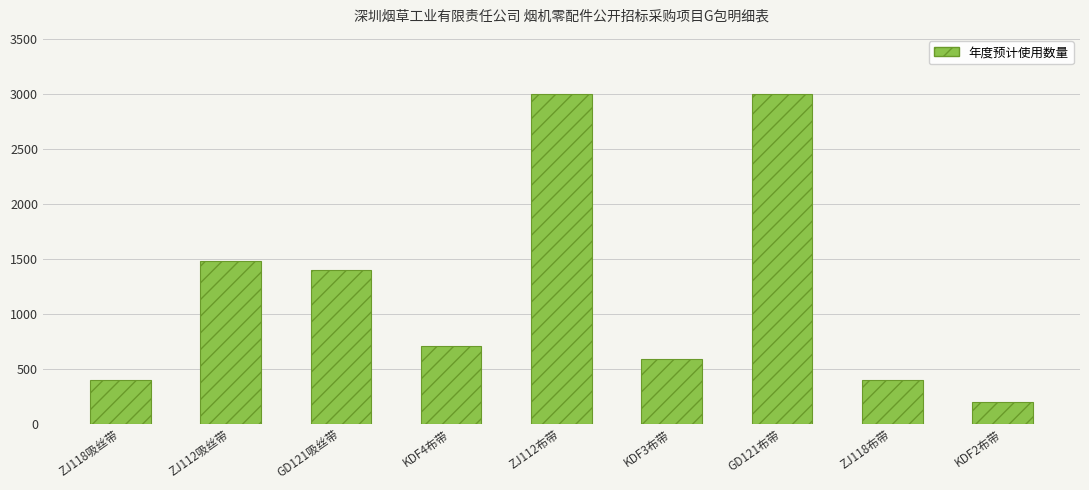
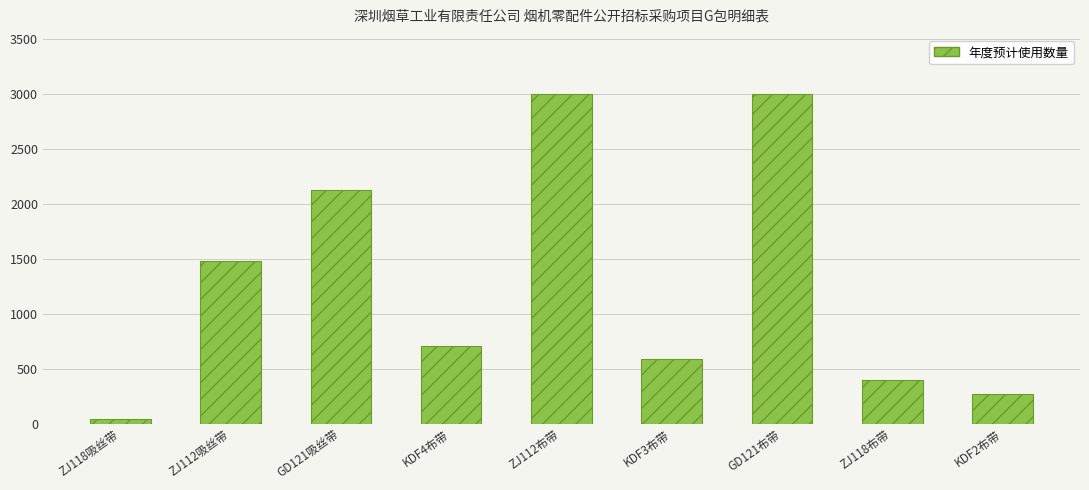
  {
-   "ZJ118吸丝带": 400,
+   "ZJ118吸丝带": 50,
    "ZJ112吸丝带": 1480,
-   "GD121吸丝带": 1400,
+   "GD121吸丝带": 2130,
    "KDF4布带": 710,
    "ZJ112布带": 3000,
    "KDF3布带": 590,
    "GD121布带": 3000,
    "ZJ118布带": 400,
-   "KDF2布带": 200
+   "KDF2布带": 270
  }
